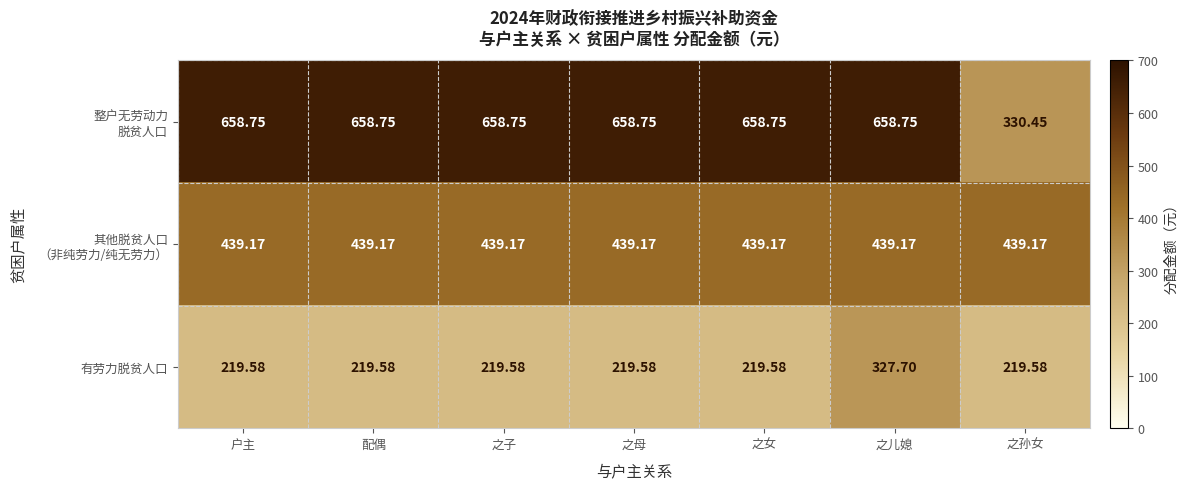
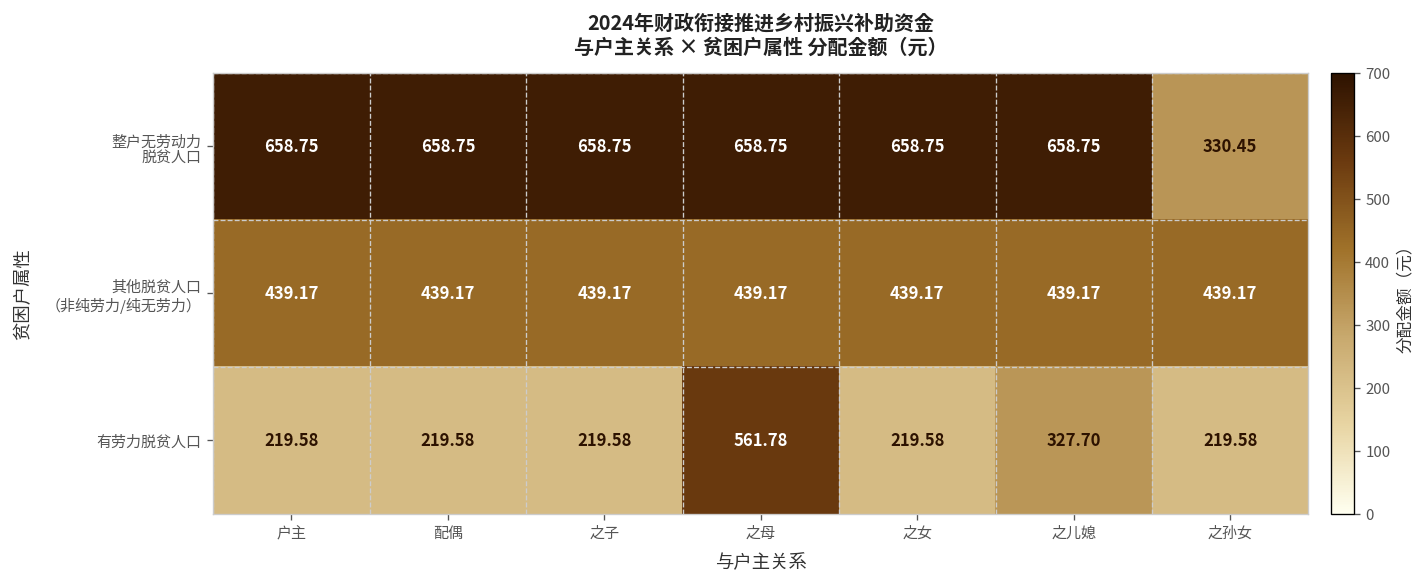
  {
    "整户无劳动力 脱贫人口": {
      "户主": 658.75,
      "配偶": 658.75,
      "之子": 658.75,
      "之母": 658.75,
      "之女": 658.75,
      "之儿媳": 658.75,
      "之孙女": 330.45
    },
    "其他脱贫人口 （非纯劳力/纯无劳力）": {
      "户主": 439.17,
      "配偶": 439.17,
      "之子": 439.17,
      "之母": 439.17,
      "之女": 439.17,
      "之儿媳": 439.17,
      "之孙女": 439.17
    },
    "有劳力脱贫人口": {
      "户主": 219.58,
      "配偶": 219.58,
      "之子": 219.58,
-     "之母": 219.58,
+     "之母": 561.78,
      "之女": 219.58,
      "之儿媳": 327.70,
      "之孙女": 219.58
    }
  }
